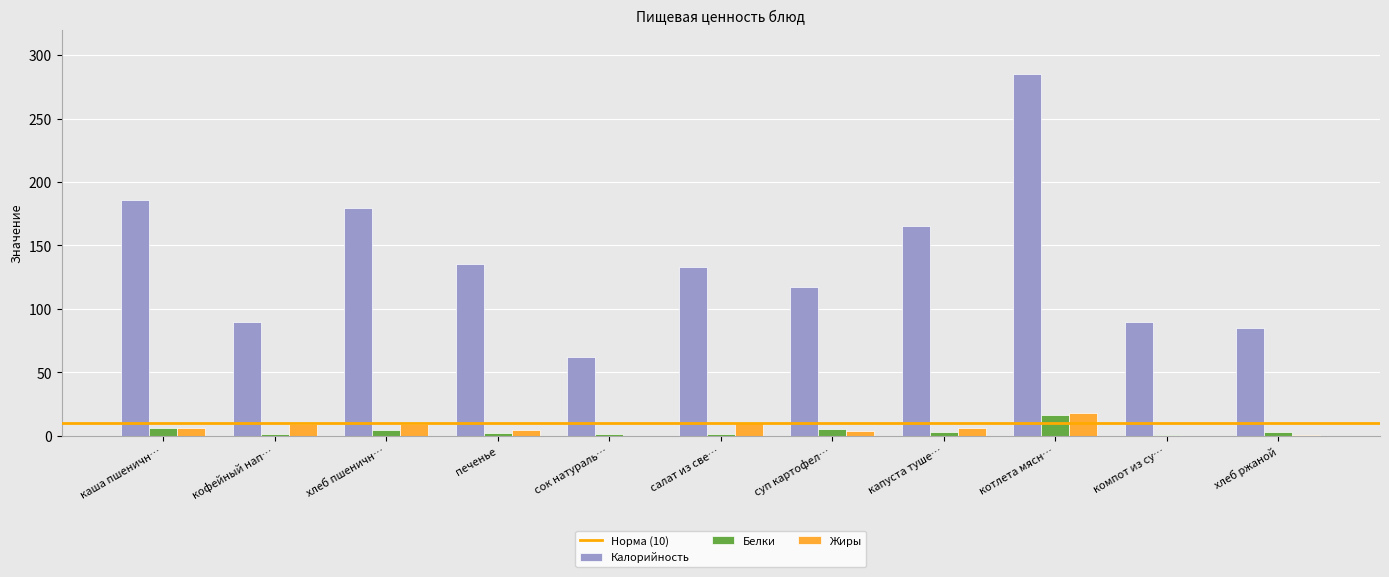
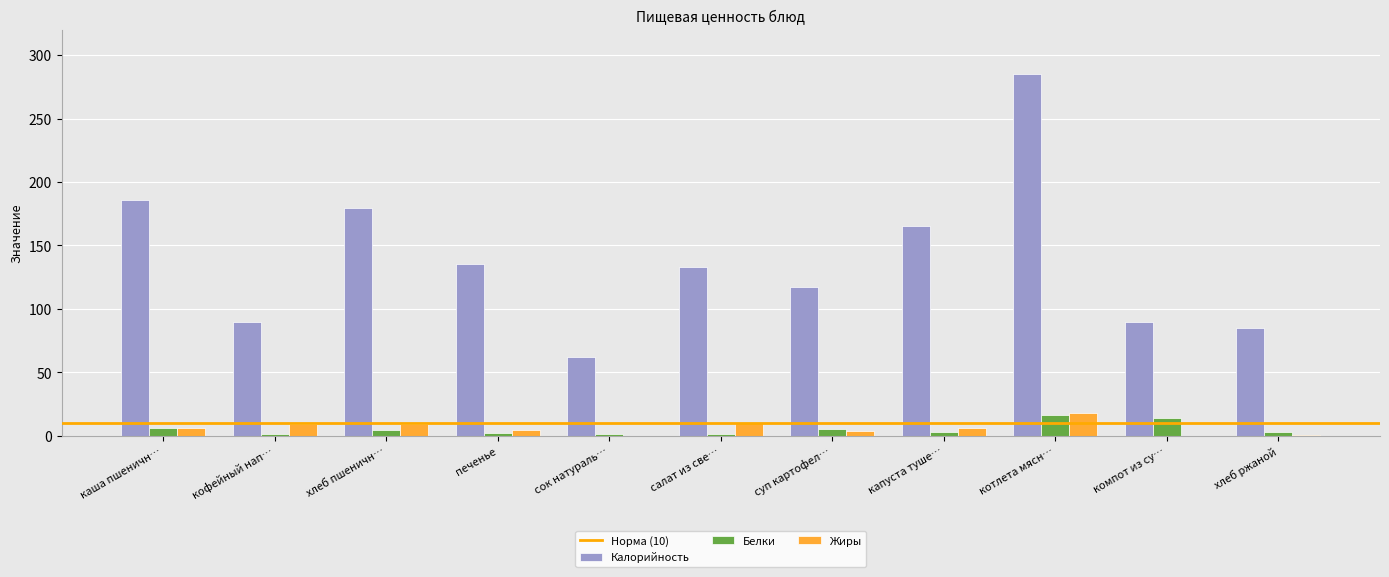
  {
    "Калорийность": {
      "каша пшеничн…": 186,
      "кофейный нап…": 89,
      "хлеб пшеничн…": 179,
      "печенье": 135,
      "сок натураль…": 62,
      "салат из све…": 133,
      "суп картофел…": 117,
      "капуста туше…": 166,
      "котлета мясн…": 285,
      "компот из су…": 90,
      "хлеб ржаной": 85
    },
    "Белки": {
      "каша пшеничн…": 6,
      "хлеб пшеничн…": 4,
      "печенье": 2,
      "суп картофел…": 6,
      "капуста туше…": 3,
      "котлета мясн…": 16,
-     "компот из су…": 0,
+     "компот из су…": 14,
      "хлеб ржаной": 3
    },
    "Жиры": {
      "каша пшеничн…": 6,
      "кофейный нап…": 10,
      "хлеб пшеничн…": 9,
      "печенье": 5,
      "сок натураль…": 0,
      "салат из све…": 10,
      "суп картофел…": 4,
      "капуста туше…": 6,
      "котлета мясн…": 18
    }
  }
